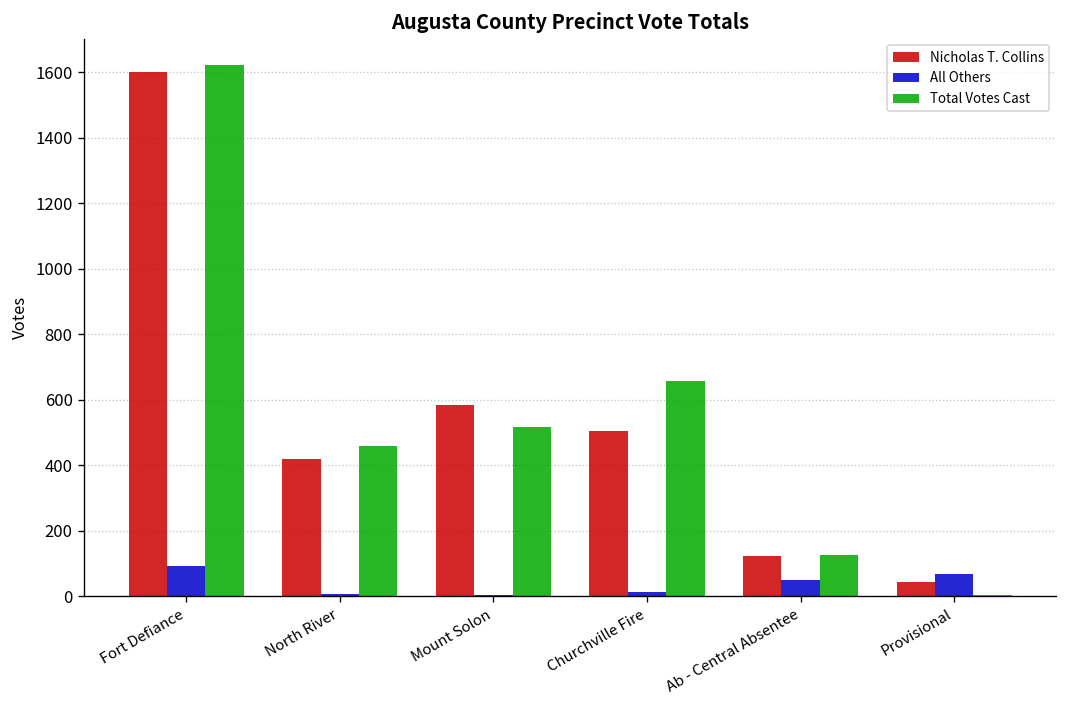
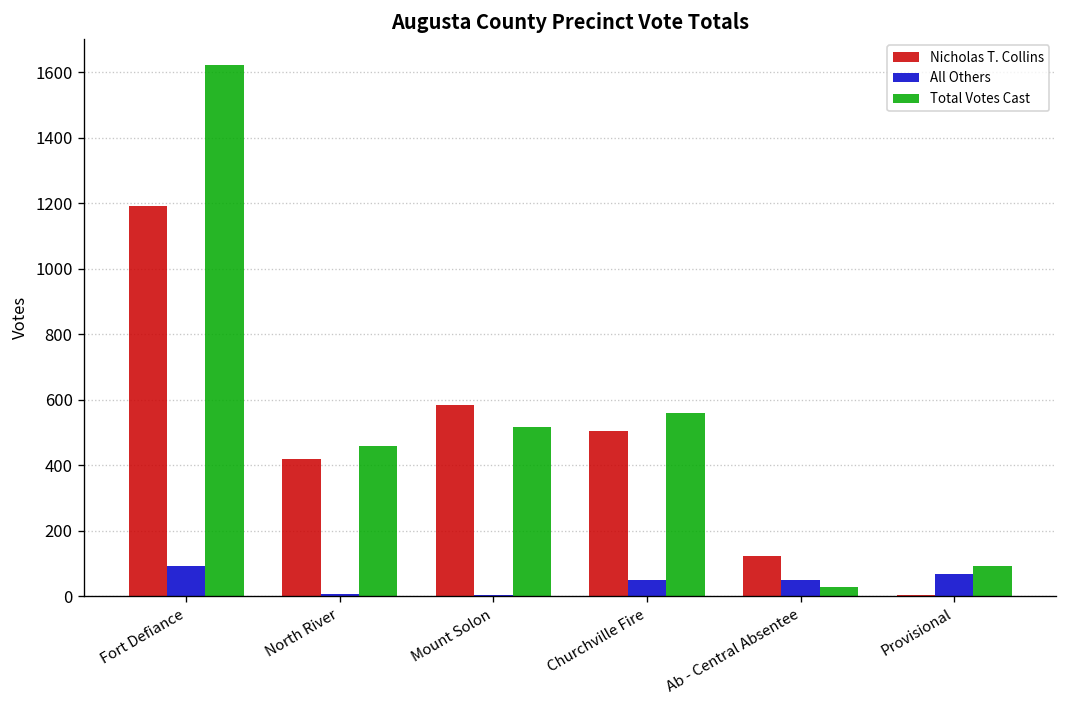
  {
    "Nicholas T. Collins": {
-     "Fort Defiance": 1600,
+     "Fort Defiance": 1190,
      "North River": 420,
      "Mount Solon": 580,
      "Churchville Fire": 500,
      "Ab - Central Absentee": 120,
-     "Provisional": 40
+     "Provisional": 0
    },
    "All Others": {
      "Fort Defiance": 90,
-     "Churchville Fire": 10,
+     "Churchville Fire": 50,
      "Ab - Central Absentee": 50,
      "Provisional": 70
    },
    "Total Votes Cast": {
      "Fort Defiance": 1620,
      "North River": 460,
      "Mount Solon": 520,
-     "Churchville Fire": 660,
-     "Ab - Central Absentee": 130,
-     "Provisional": 0
+     "Churchville Fire": 560,
+     "Ab - Central Absentee": 30,
+     "Provisional": 90
    }
  }
